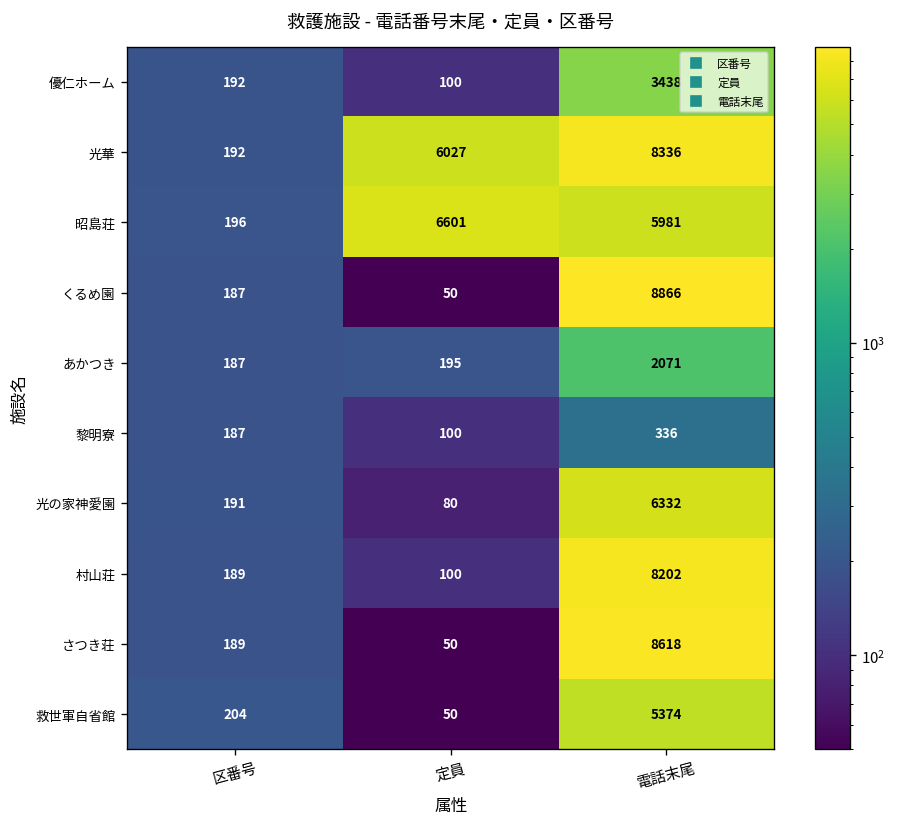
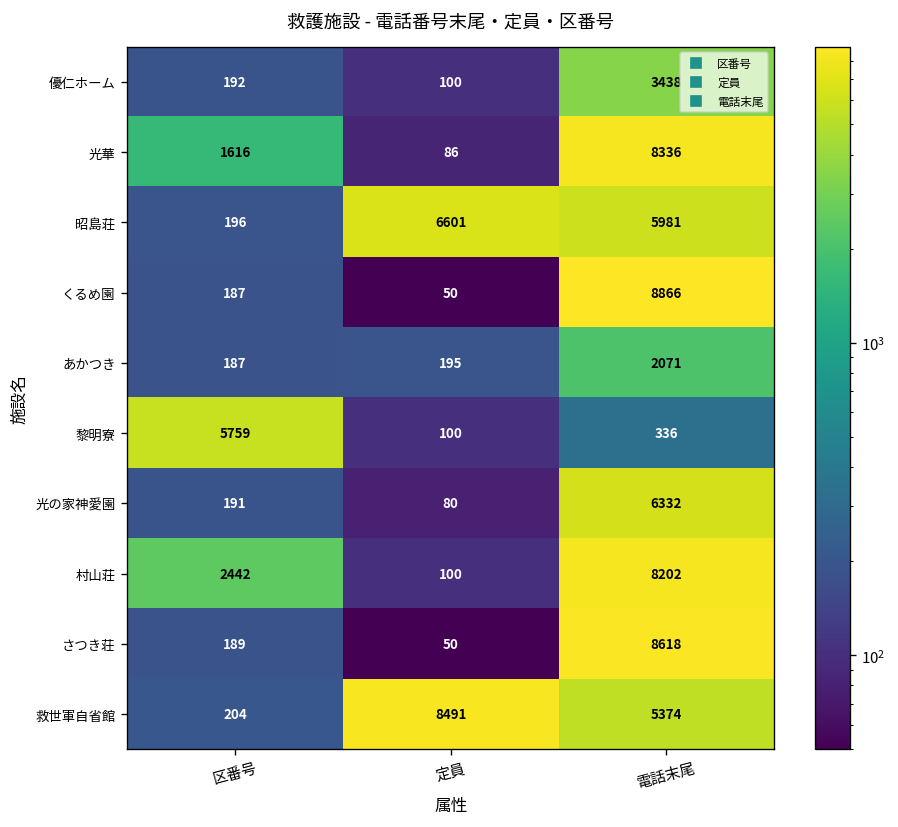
  {
    "優仁ホーム": {
      "区番号": 192,
      "定員": 100
    },
    "光華": {
-     "区番号": 192,
-     "定員": 6027,
+     "区番号": 1616,
+     "定員": 86,
      "電話末尾": 8336
    },
    "昭島荘": {
      "区番号": 196,
      "定員": 6601,
      "電話末尾": 5981
    },
    "くるめ園": {
      "区番号": 187,
      "定員": 50,
      "電話末尾": 8866
    },
    "あかつき": {
      "区番号": 187,
      "定員": 195,
      "電話末尾": 2071
    },
    "黎明寮": {
-     "区番号": 187,
+     "区番号": 5759,
      "定員": 100,
      "電話末尾": 336
    },
    "光の家神愛園": {
      "区番号": 191,
      "定員": 80,
      "電話末尾": 6332
    },
    "村山荘": {
-     "区番号": 189,
+     "区番号": 2442,
      "定員": 100,
      "電話末尾": 8202
    },
    "さつき荘": {
      "区番号": 189,
      "定員": 50,
      "電話末尾": 8618
    },
    "救世軍自省館": {
      "区番号": 204,
-     "定員": 50,
+     "定員": 8491,
      "電話末尾": 5374
    }
  }
